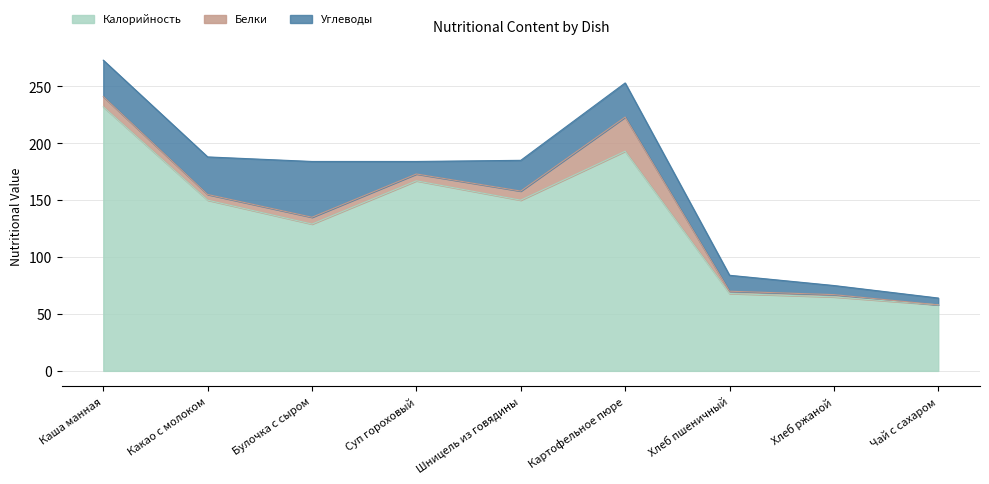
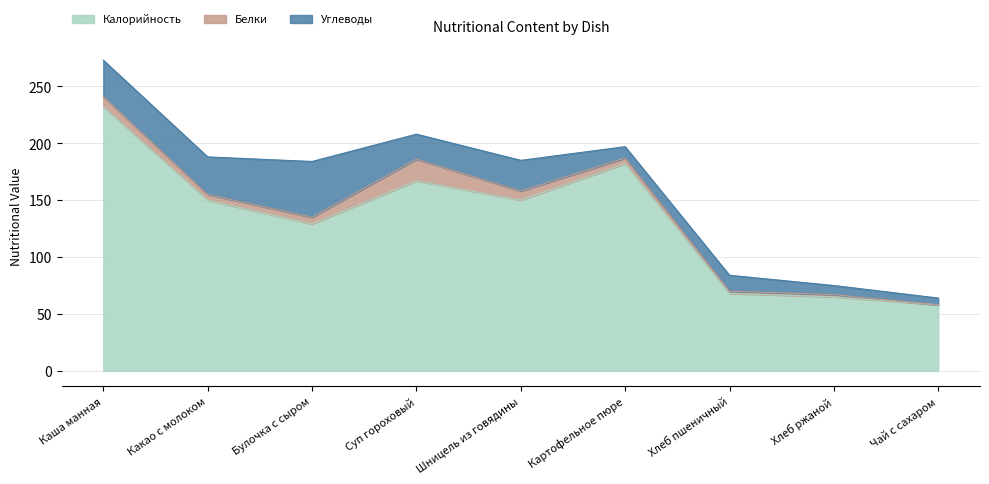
  {
    "Калорийность": {
      "Каша манная": 232,
      "Какао с молоком": 150,
      "Булочка с сыром": 129,
      "Суп гороховый": 167,
      "Шницель из говядины": 150,
-     "Картофельное пюре": 193
+     "Картофельное пюре": 182
    },
    "Белки": {
      "Каша манная": 9,
      "Какао с молоком": 5,
      "Булочка с сыром": 6,
-     "Суп гороховый": 6,
+     "Суп гороховый": 19,
      "Шницель из говядины": 8,
-     "Картофельное пюре": 30
+     "Картофельное пюре": 5
    },
    "Углеводы": {
      "Каша манная": 32,
      "Какао с молоком": 33,
      "Булочка с сыром": 49,
-     "Суп гороховый": 11,
+     "Суп гороховый": 22,
      "Шницель из говядины": 27,
-     "Картофельное пюре": 30,
+     "Картофельное пюре": 10,
      "Хлеб пшеничный": 14,
      "Хлеб ржаной": 8,
      "Чай с сахаром": 6
    }
  }
